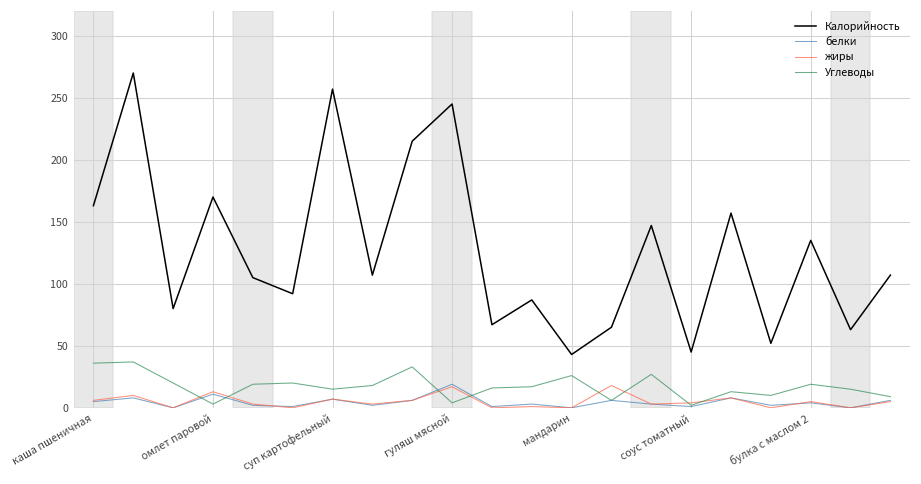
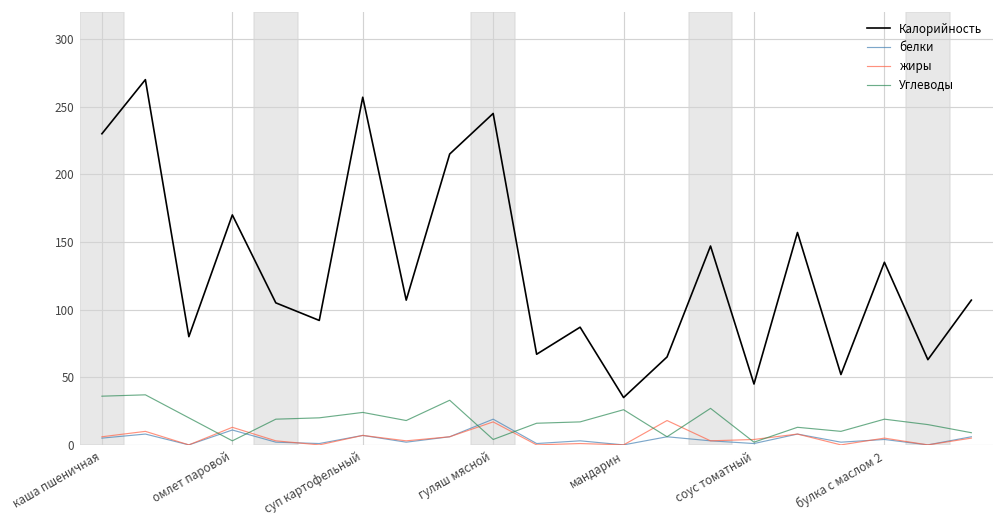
  {
    "Калорийность": {
-     "каша пшеничная": 163,
+     "каша пшеничная": 230,
      "омлет паровой": 170,
      "суп картофельный": 257,
      "гуляш мясной": 245,
-     "мандарин": 43,
+     "мандарин": 35,
      "соус томатный": 45,
      "булка с маслом 2": 135
    },
    "Углеводы": {
      "каша пшеничная": 36,
      "омлет паровой": 3,
-     "суп картофельный": 15,
+     "суп картофельный": 24,
      "гуляш мясной": 4,
      "мандарин": 26,
      "булка с маслом 2": 19
    }
  }
